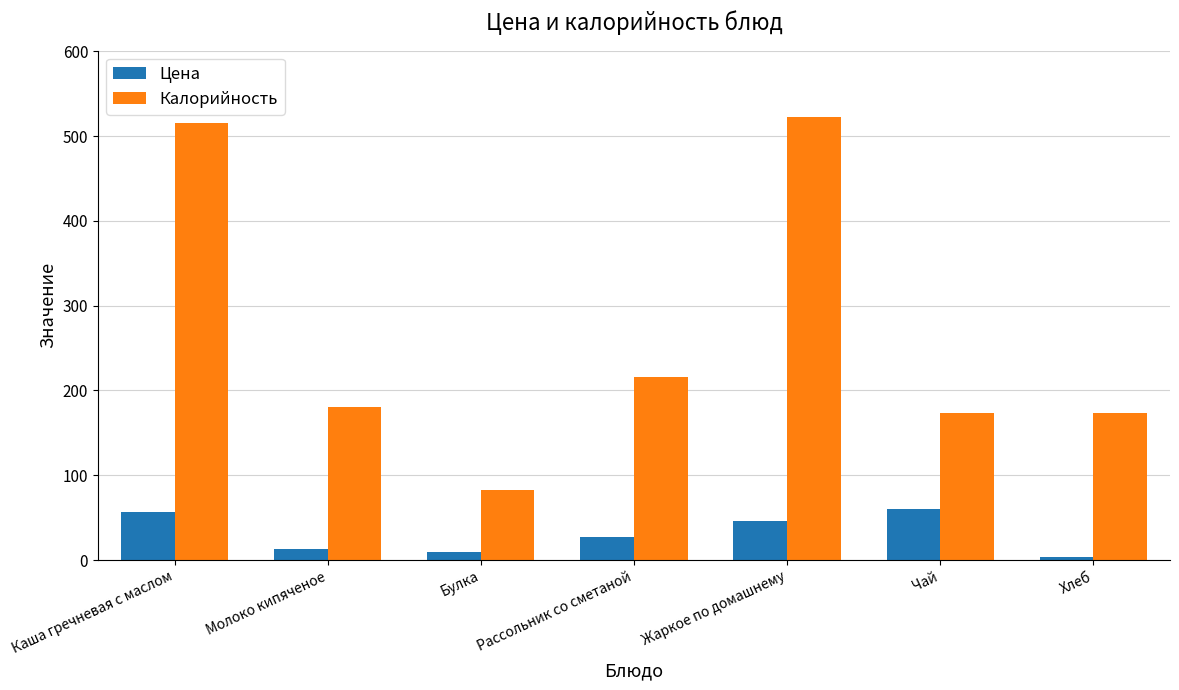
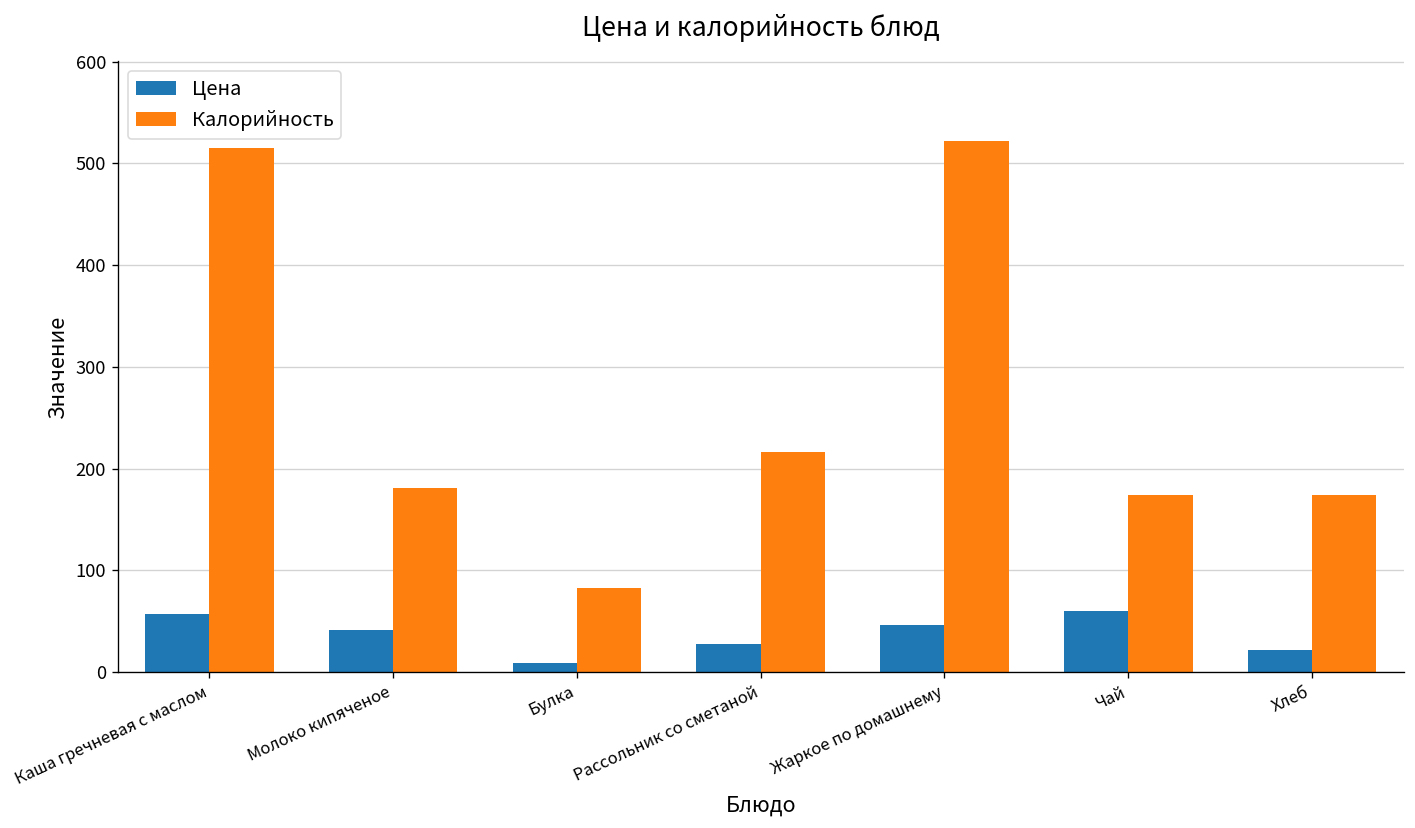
  {
    "Цена": {
      "Каша гречневая с маслом": 60,
-     "Молоко кипяченое": 10,
+     "Молоко кипяченое": 40,
      "Булка": 10,
      "Рассольник со сметаной": 30,
      "Жаркое по домашнему": 50,
      "Чай": 60,
-     "Хлеб": 0
+     "Хлеб": 20
    },
    "Калорийность": {
      "Каша гречневая с маслом": 520,
      "Молоко кипяченое": 180,
      "Булка": 80,
      "Рассольник со сметаной": 220,
      "Жаркое по домашнему": 520,
      "Чай": 170,
      "Хлеб": 170
    }
  }
